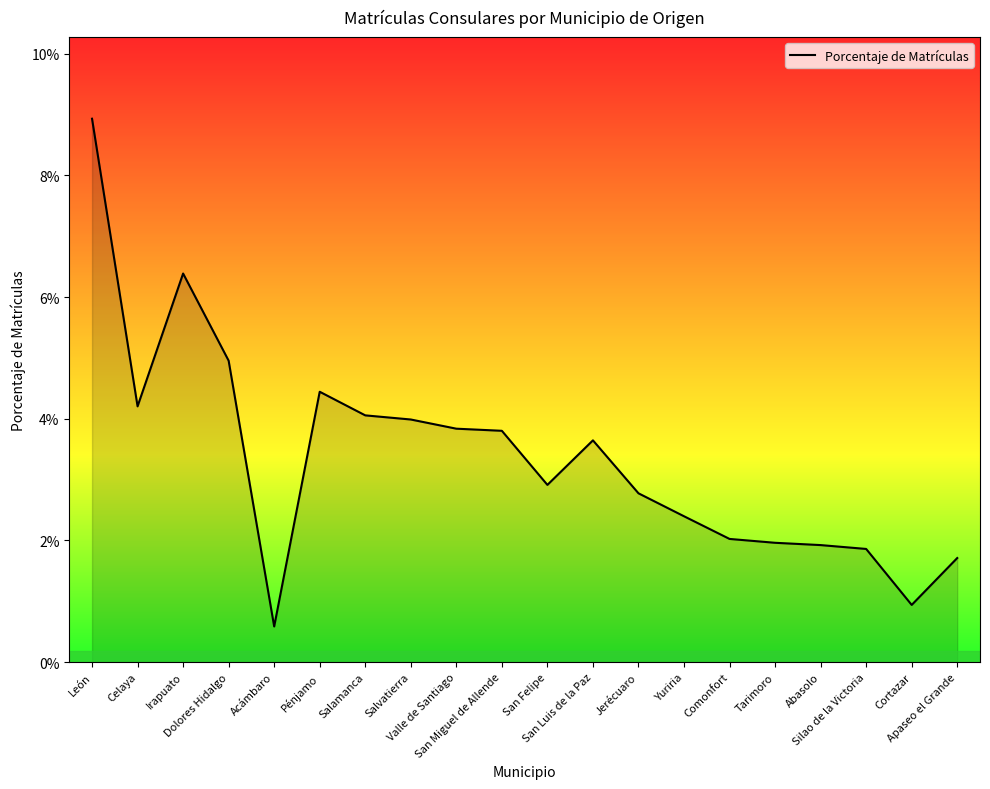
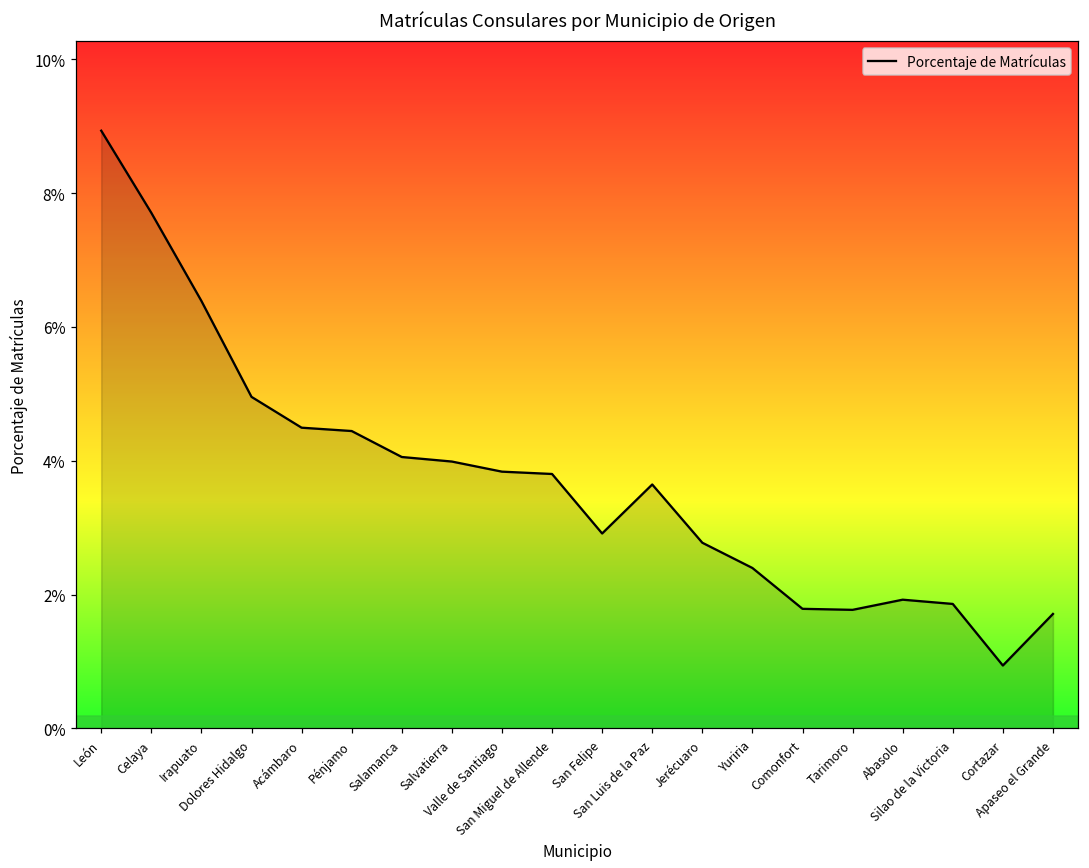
  {
    "Porcentaje de Matrículas": {
      "León": "8.9%",
-     "Celaya": "4.2%",
+     "Celaya": "7.7%",
      "Irapuato": "6.4%",
      "Dolores Hidalgo": "5.0%",
-     "Acámbaro": "0.6%",
+     "Acámbaro": "4.5%",
      "Pénjamo": "4.4%",
      "Salamanca": "4.1%",
      "Salvatierra": "4.0%",
      "Valle de Santiago": "3.8%",
      "San Miguel de Allende": "3.8%",
      "San Felipe": "2.9%",
      "San Luis de la Paz": "3.6%",
      "Jerécuaro": "2.8%",
      "Yuriria": "2.4%",
-     "Comonfort": "2.0%",
-     "Tarimoro": "2.0%",
+     "Comonfort": "1.8%",
+     "Tarimoro": "1.8%",
      "Abasolo": "1.9%",
      "Silao de la Victoria": "1.9%",
      "Cortazar": "0.9%",
      "Apaseo el Grande": "1.7%"
    }
  }
